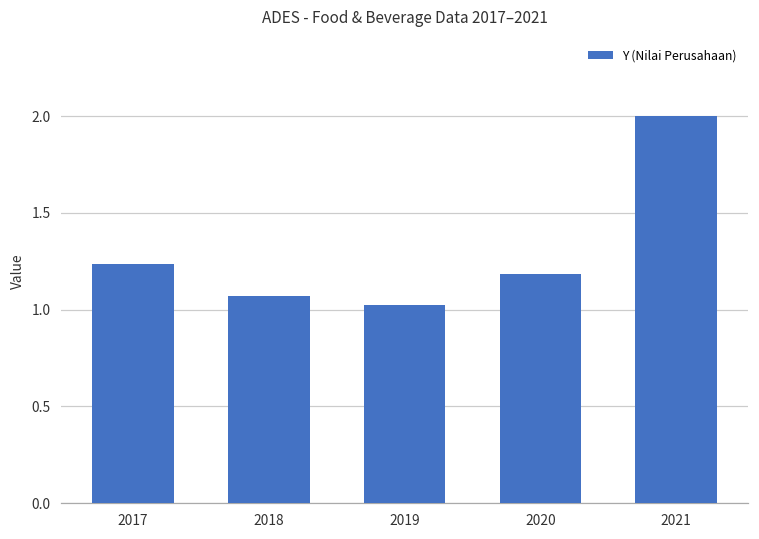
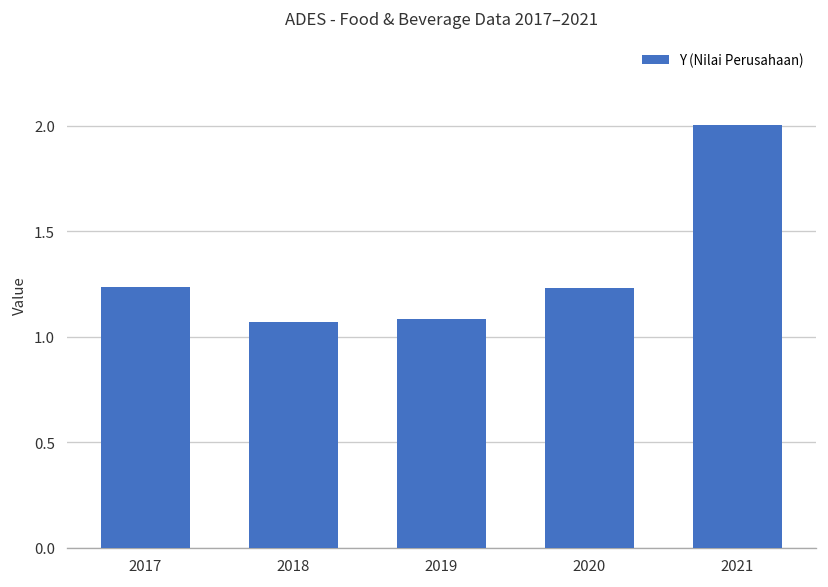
  {
    "2017": 1.23,
    "2018": 1.07,
-   "2019": 1.03,
-   "2020": 1.18,
+   "2019": 1.09,
+   "2020": 1.23,
    "2021": 2.00
  }
